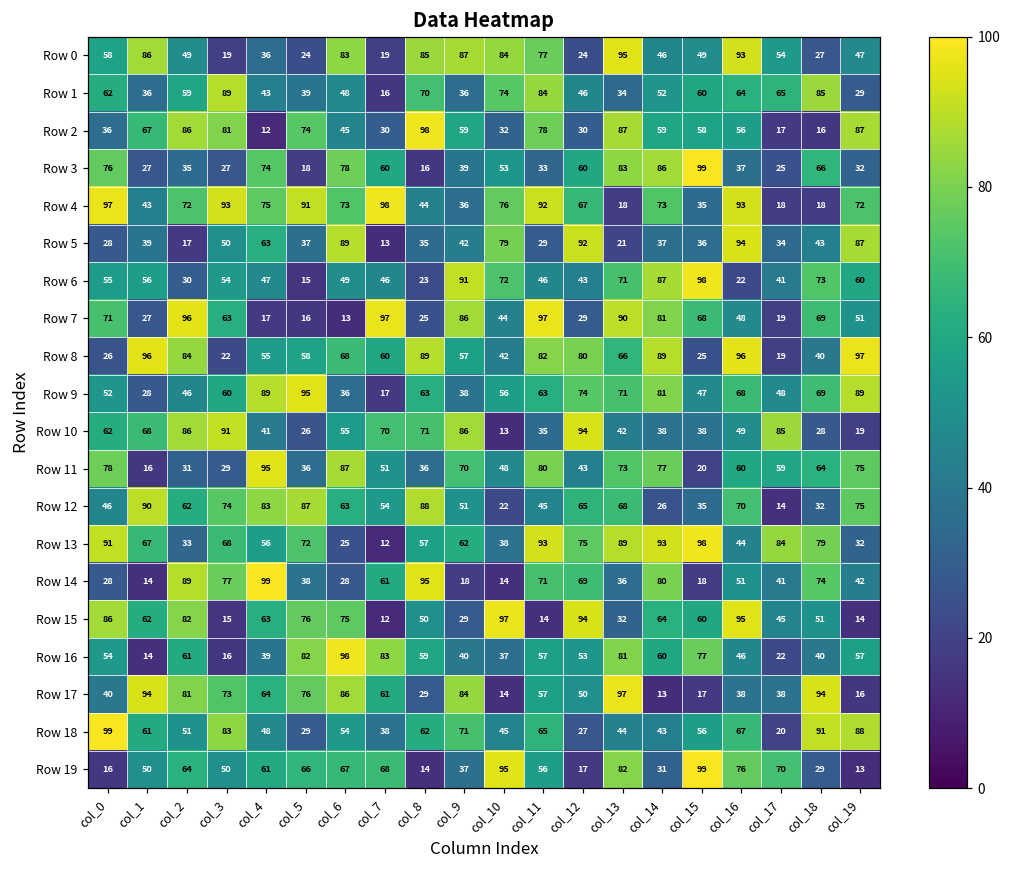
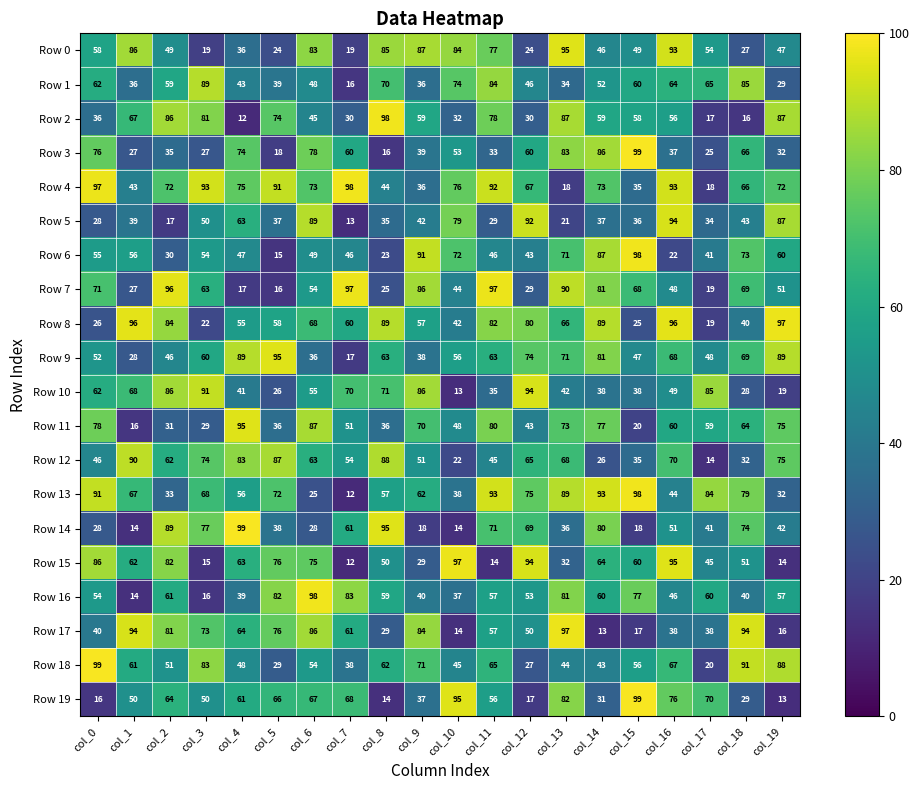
  {
    "Row 4": {
      "col_0": 97,
      "col_1": 43,
      "col_2": 72,
      "col_3": 93,
      "col_4": 75,
      "col_5": 91,
      "col_6": 73,
      "col_7": 98,
      "col_8": 44,
      "col_9": 36,
      "col_10": 76,
      "col_11": 92,
      "col_12": 67,
      "col_13": 18,
      "col_14": 73,
      "col_15": 35,
      "col_16": 93,
      "col_17": 18,
-     "col_18": 18,
+     "col_18": 66,
      "col_19": 72
    },
    "Row 7": {
      "col_0": 71,
      "col_1": 27,
      "col_2": 96,
      "col_3": 63,
      "col_4": 17,
      "col_5": 16,
-     "col_6": 13,
+     "col_6": 54,
      "col_7": 97,
      "col_8": 25,
      "col_9": 86,
      "col_10": 44,
      "col_11": 97,
      "col_12": 29,
      "col_13": 90,
      "col_14": 81,
      "col_15": 68,
      "col_16": 48,
      "col_17": 19,
      "col_18": 69,
      "col_19": 51
    },
    "Row 16": {
      "col_0": 54,
      "col_1": 14,
      "col_2": 61,
      "col_3": 16,
      "col_4": 39,
      "col_5": 82,
      "col_6": 98,
      "col_7": 83,
      "col_8": 59,
      "col_9": 40,
      "col_10": 37,
      "col_11": 57,
      "col_12": 53,
      "col_13": 81,
      "col_14": 60,
      "col_15": 77,
      "col_16": 46,
-     "col_17": 22,
+     "col_17": 60,
      "col_18": 40,
      "col_19": 57
    }
  }
